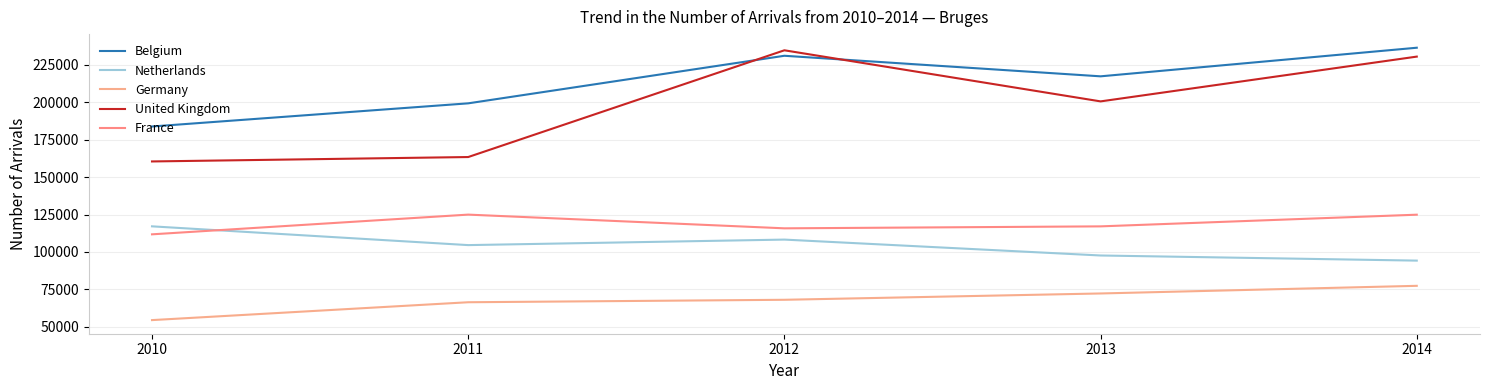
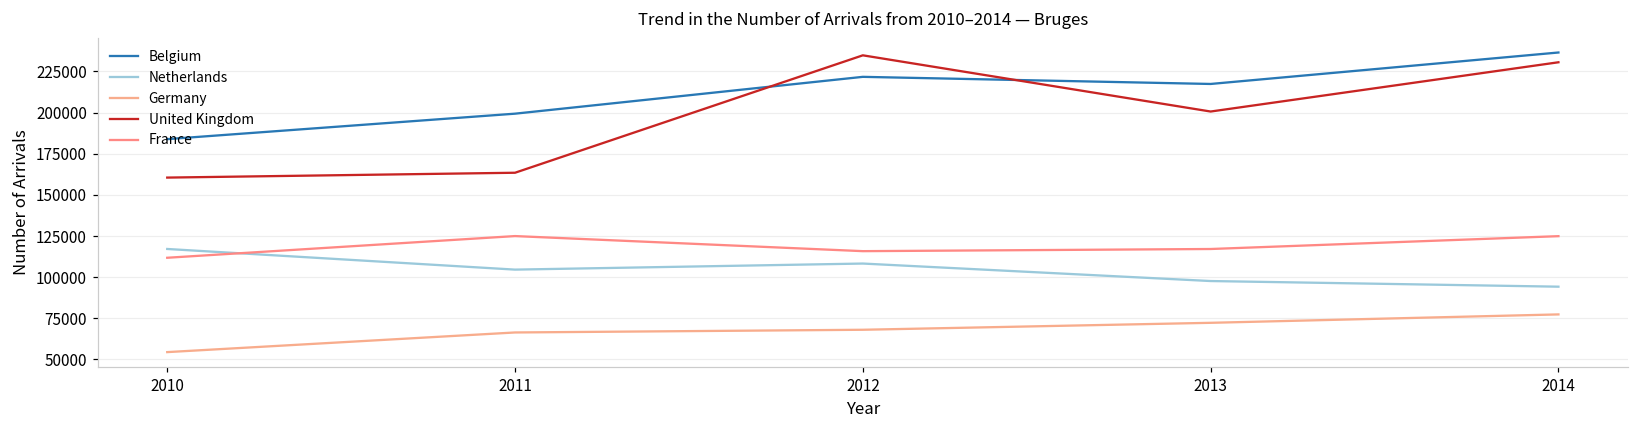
  {
    "Belgium": {
      "2010": 184000,
      "2011": 199000,
-     "2012": 231000,
+     "2012": 222000,
      "2013": 217000,
      "2014": 237000
    },
    "Netherlands": {
      "2010": 117000,
      "2011": 105000,
      "2012": 108000,
      "2013": 98000,
      "2014": 94000
    },
    "United Kingdom": {
      "2010": 161000,
      "2011": 163000,
      "2012": 235000,
      "2013": 201000,
      "2014": 231000
    }
  }
